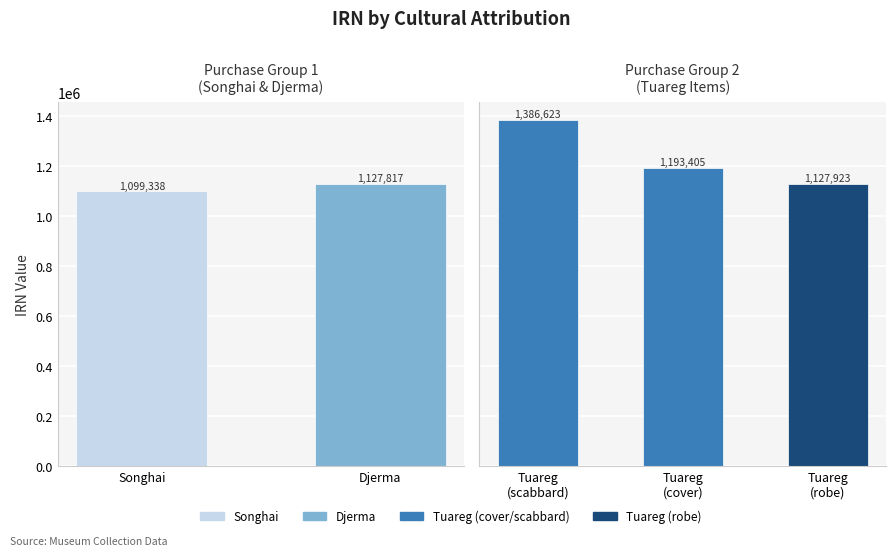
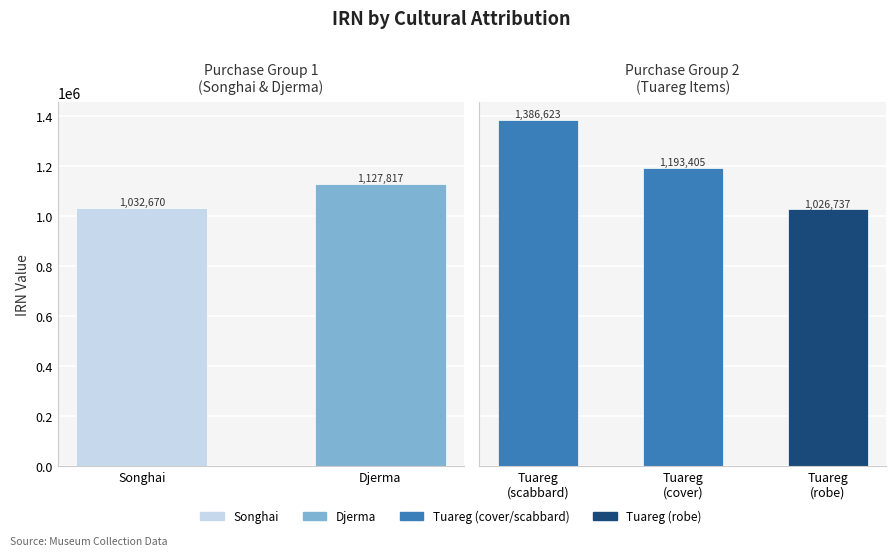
  {
    "Purchase Group 1 (Songhai & Djerma)": {
-     "Songhai": "1,099,338",
+     "Songhai": "1,032,670",
      "Djerma": "1,127,817"
    },
    "Purchase Group 2 (Tuareg Items)": {
      "Tuareg (scabbard)": "1,386,623",
      "Tuareg (cover)": "1,193,405",
-     "Tuareg (robe)": "1,127,923"
+     "Tuareg (robe)": "1,026,737"
    }
  }
